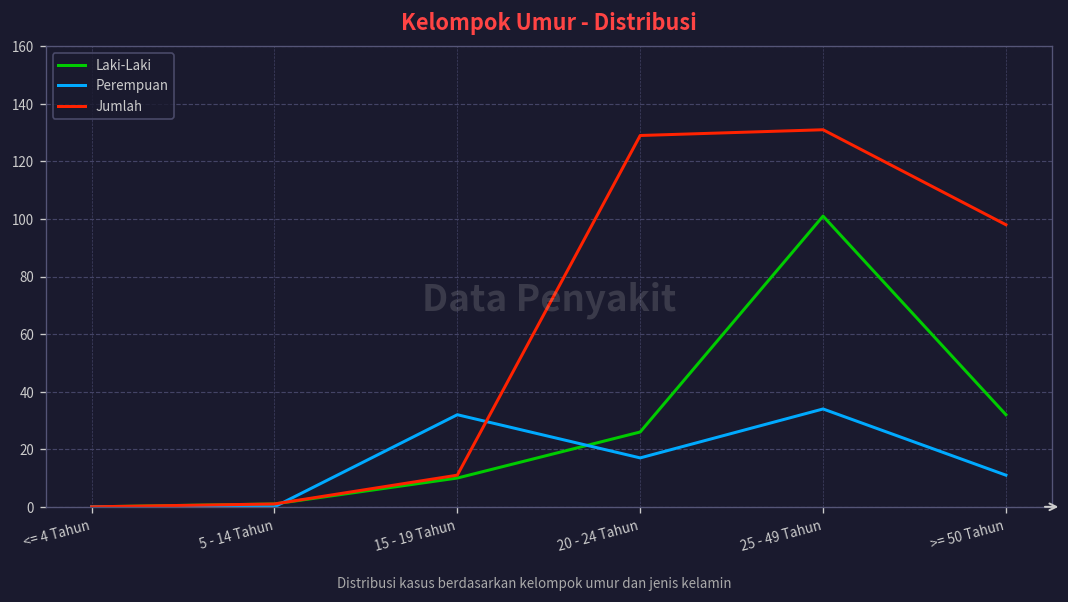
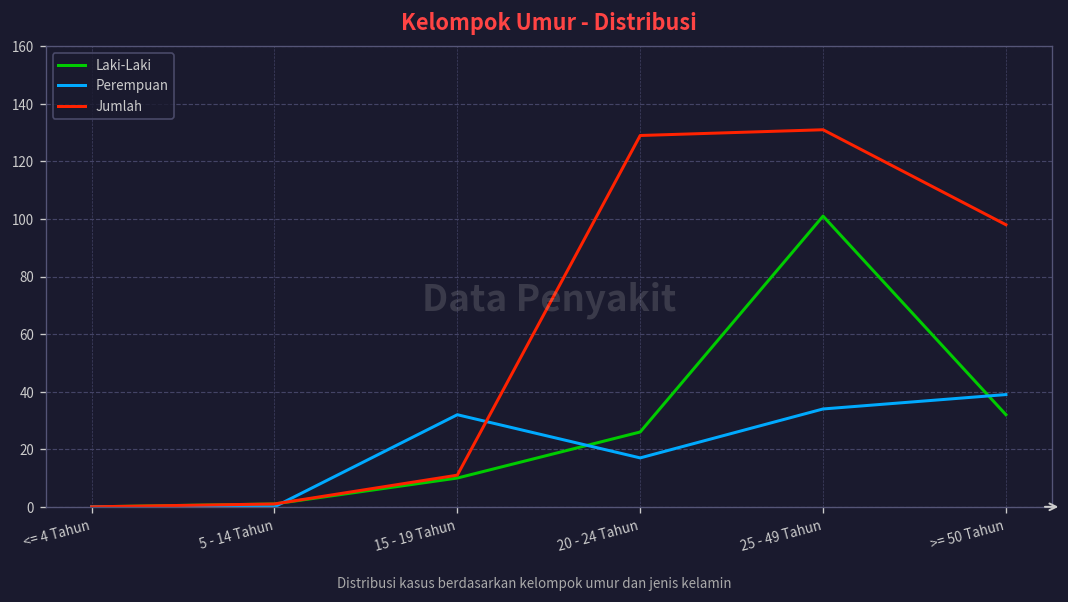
  {
    "Laki-Laki": {
      "20 - 24 Tahun": 26,
      "25 - 49 Tahun": 101,
      ">= 50 Tahun": 32
    },
    "Perempuan": {
      "15 - 19 Tahun": 32,
      "20 - 24 Tahun": 17,
      "25 - 49 Tahun": 34,
-     ">= 50 Tahun": 11
+     ">= 50 Tahun": 39
    },
    "Jumlah": {
      "20 - 24 Tahun": 129,
      "25 - 49 Tahun": 131,
      ">= 50 Tahun": 98
    }
  }
